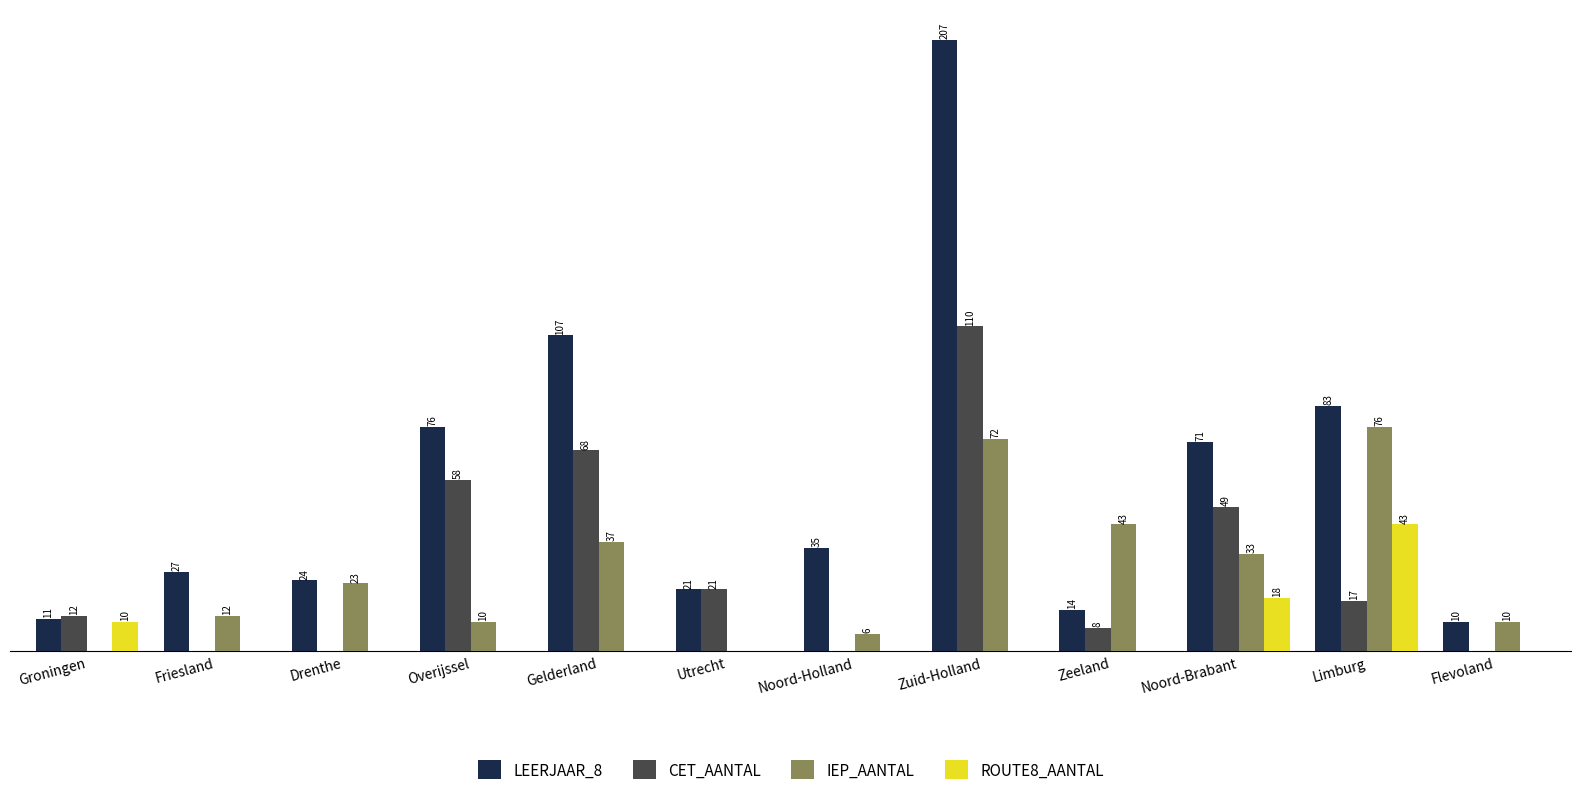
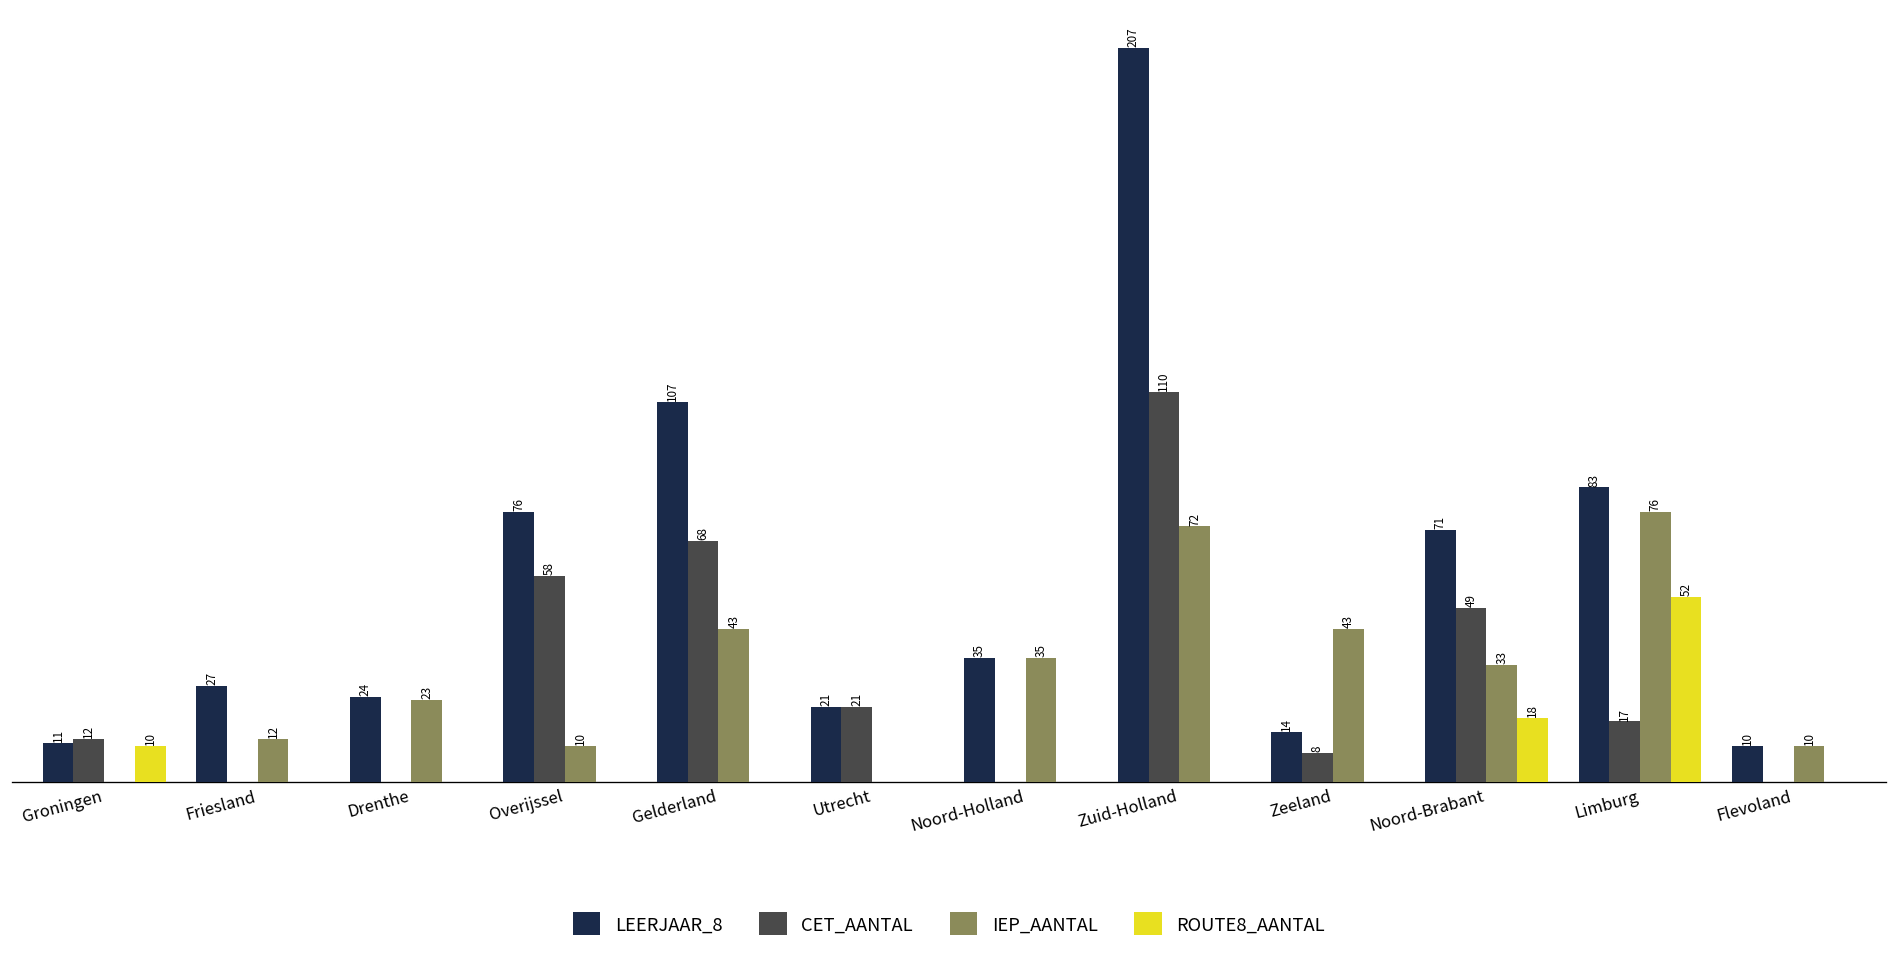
  {
    "IEP_AANTAL": {
      "Friesland": 12,
      "Drenthe": 23,
      "Overijssel": 10,
-     "Gelderland": 37,
-     "Noord-Holland": 6,
+     "Gelderland": 43,
+     "Noord-Holland": 35,
      "Zuid-Holland": 72,
      "Zeeland": 43,
      "Noord-Brabant": 33,
      "Limburg": 76,
      "Flevoland": 10
    },
    "ROUTE8_AANTAL": {
      "Groningen": 10,
      "Noord-Brabant": 18,
-     "Limburg": 43
+     "Limburg": 52
    }
  }
